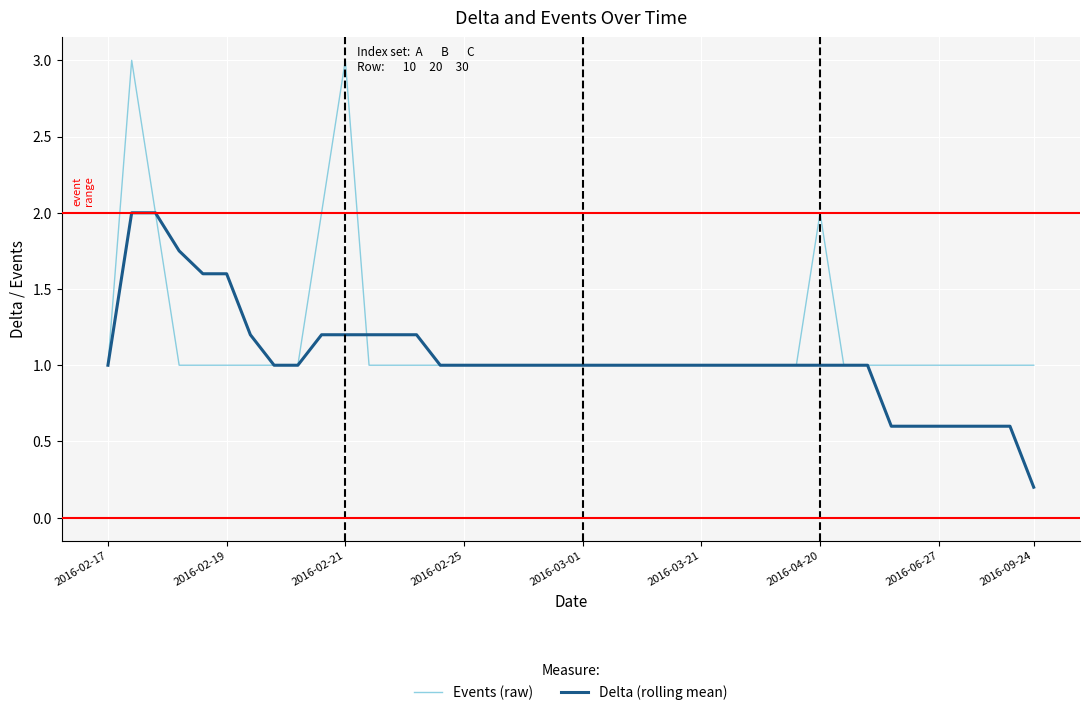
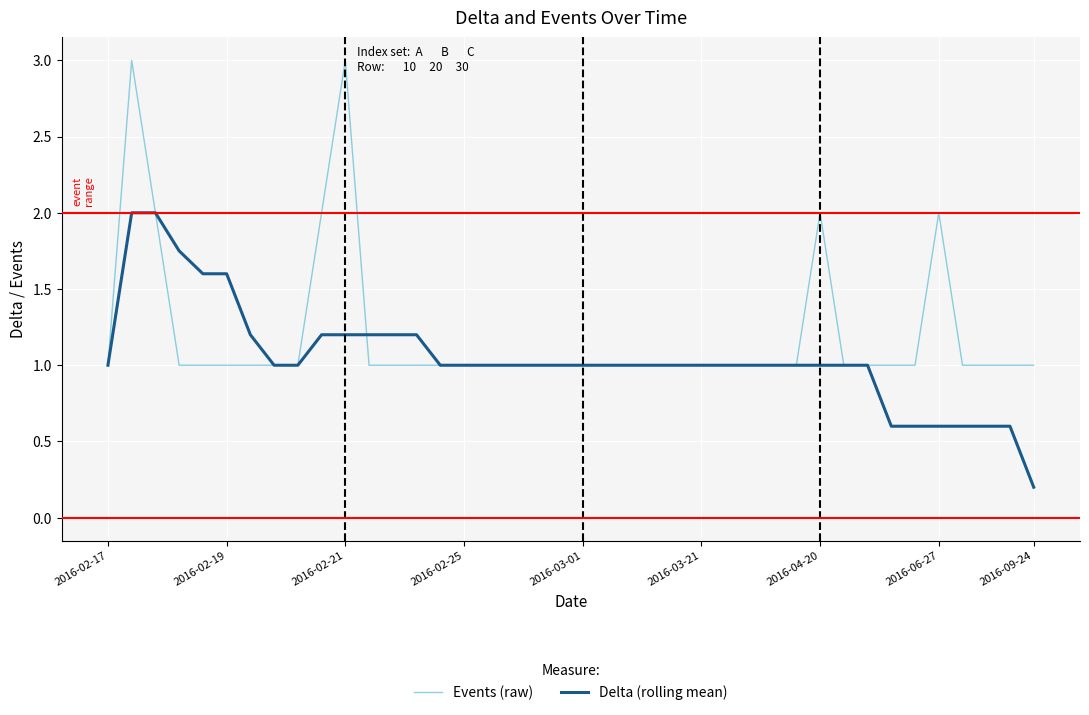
  {
    "Events (raw)": {
      "2016-04-20": 2,
-     "2016-06-27": 1,
+     "2016-06-27": 2,
      "2016-09-24": 1
    },
    "Delta (rolling mean)": {
      "2016-04-20": 1,
      "2016-06-27": 0.60,
      "2016-09-24": 0.20
    }
  }
